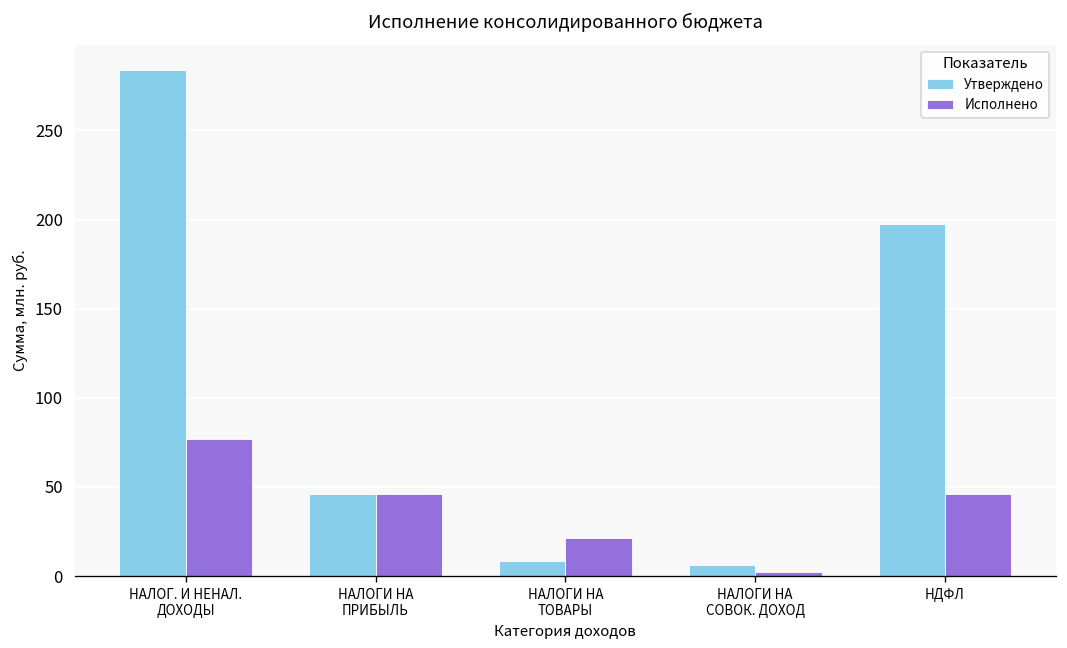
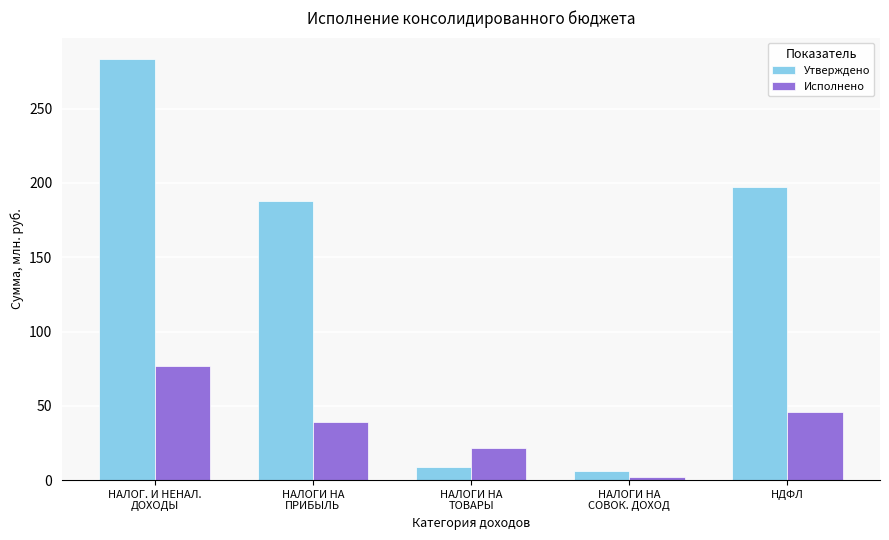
  {
    "Утверждено": {
      "НАЛОГ. И НЕНАЛ. ДОХОДЫ": 284,
-     "НАЛОГИ НА ПРИБЫЛЬ": 46,
+     "НАЛОГИ НА ПРИБЫЛЬ": 188,
      "НАЛОГИ НА ТОВАРЫ": 9,
      "НАЛОГИ НА СОВОК. ДОХОД": 6,
      "НДФЛ": 198
    },
    "Исполнено": {
      "НАЛОГ. И НЕНАЛ. ДОХОДЫ": 77,
-     "НАЛОГИ НА ПРИБЫЛЬ": 46,
+     "НАЛОГИ НА ПРИБЫЛЬ": 39,
      "НАЛОГИ НА ТОВАРЫ": 22,
      "НАЛОГИ НА СОВОК. ДОХОД": 2,
      "НДФЛ": 46
    }
  }
